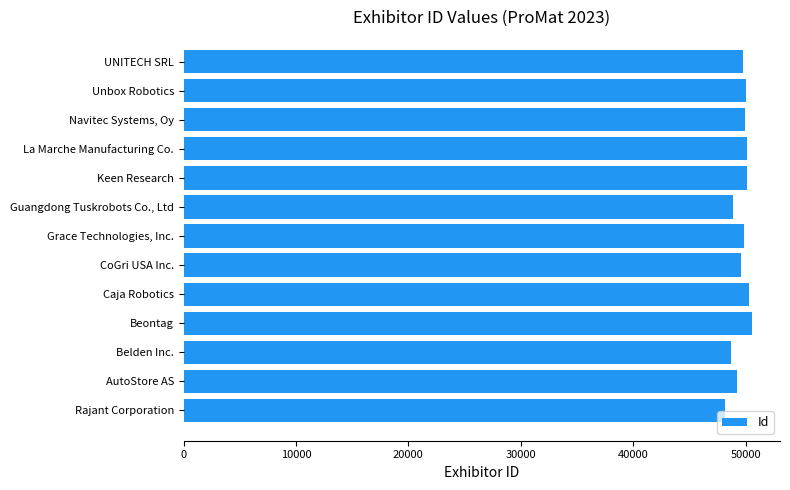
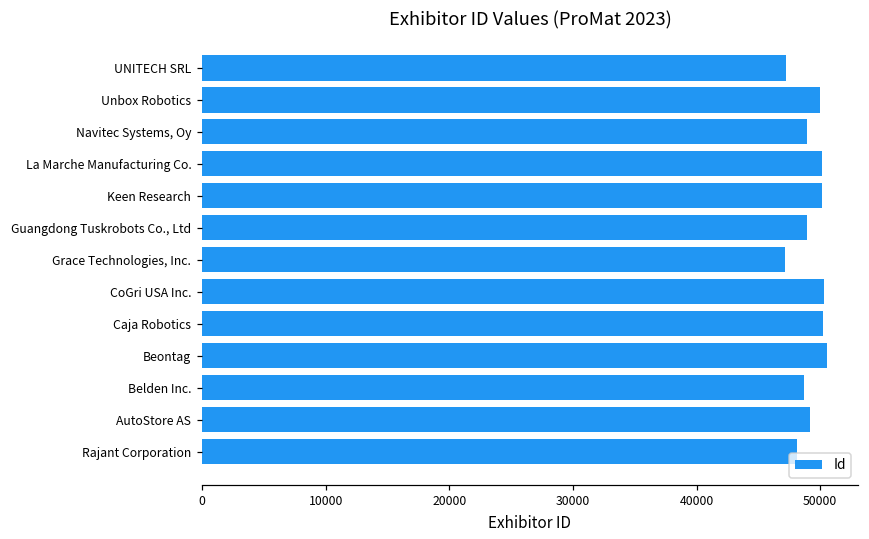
  {
-   "UNITECH SRL": 49800,
+   "UNITECH SRL": 47200,
    "Unbox Robotics": 50000,
-   "Navitec Systems, Oy": 49900,
+   "Navitec Systems, Oy": 49000,
    "La Marche Manufacturing Co.": 50100,
    "Keen Research": 50100,
    "Guangdong Tuskrobots Co., Ltd": 48900,
-   "Grace Technologies, Inc.": 49800,
-   "CoGri USA Inc.": 49600,
+   "Grace Technologies, Inc.": 47200,
+   "CoGri USA Inc.": 50300,
    "Caja Robotics": 50300,
    "Beontag": 50500,
    "Belden Inc.": 48700,
    "AutoStore AS": 49200,
    "Rajant Corporation": 48200
  }
